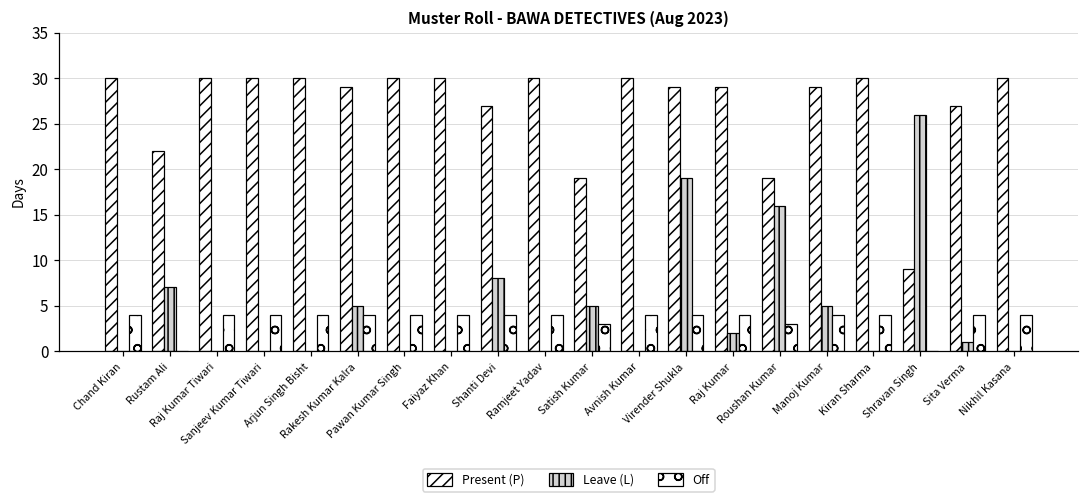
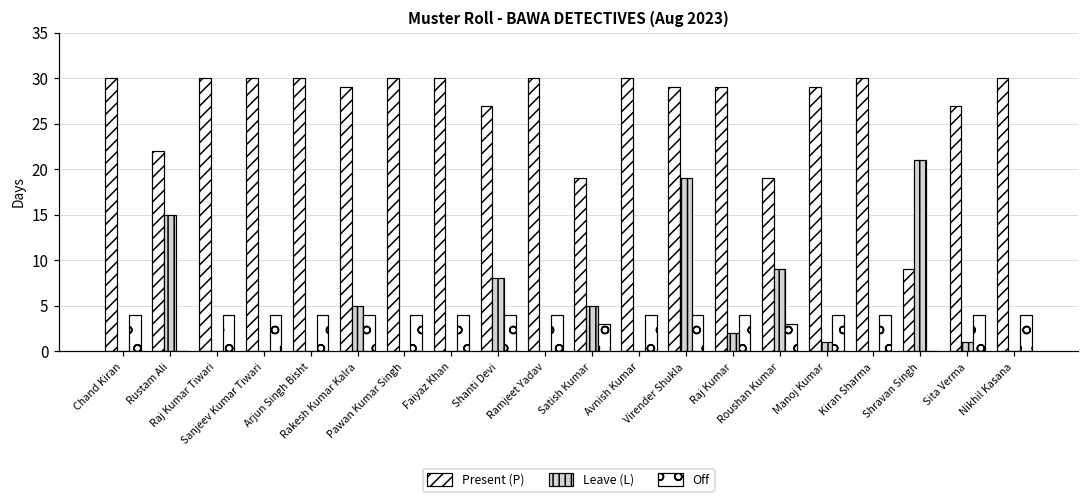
  {
    "Leave (L)": {
      "Chand Kiran": 0,
-     "Rustam Ali": 7,
+     "Rustam Ali": 15,
      "Raj Kumar Tiwari": 0,
      "Sanjeev Kumar Tiwari": 0,
      "Arjun Singh Bisht": 0,
      "Rakesh Kumar Kalra": 5,
      "Pawan Kumar Singh": 0,
      "Faiyaz Khan": 0,
      "Shanti Devi": 8,
      "Ramjeet Yadav": 0,
      "Satish Kumar": 5,
      "Avnish Kumar": 0,
      "Virender Shukla": 19,
      "Raj Kumar": 2,
-     "Roushan Kumar": 16,
-     "Manoj Kumar": 5,
+     "Roushan Kumar": 9,
+     "Manoj Kumar": 1,
      "Kiran Sharma": 0,
-     "Shravan Singh": 26,
+     "Shravan Singh": 21,
      "Sita Verma": 1,
      "Nikhil Kasana": 0
    }
  }
